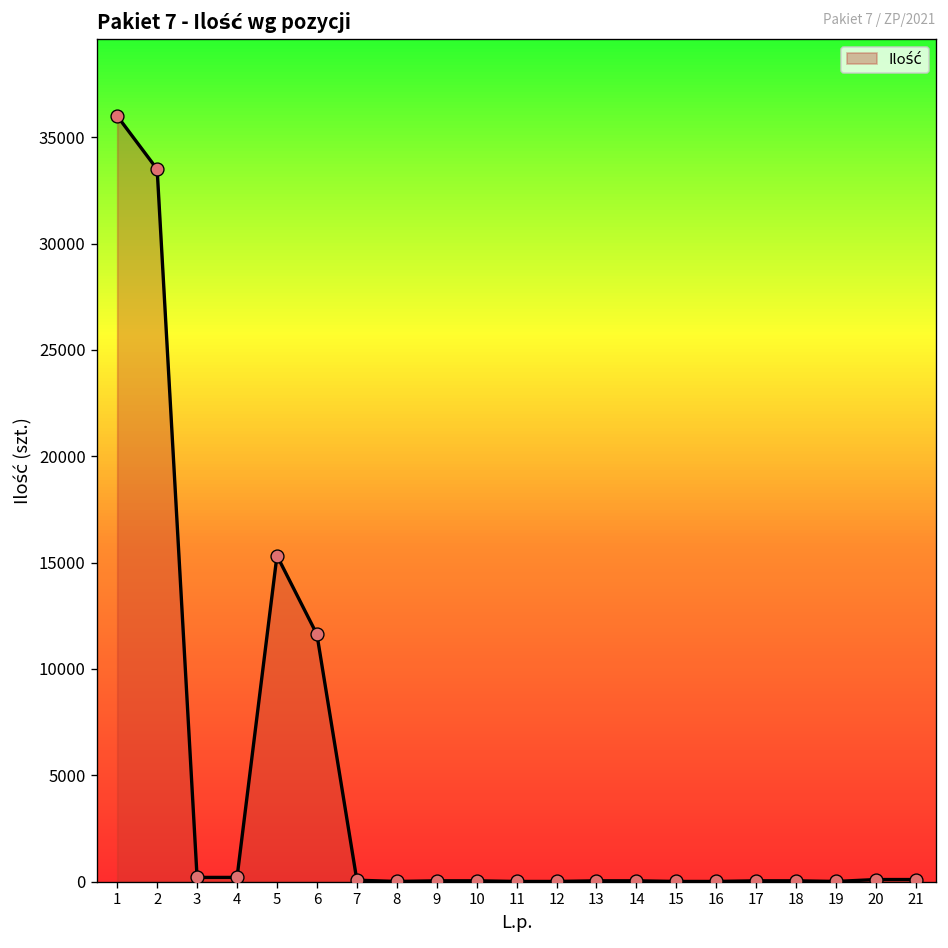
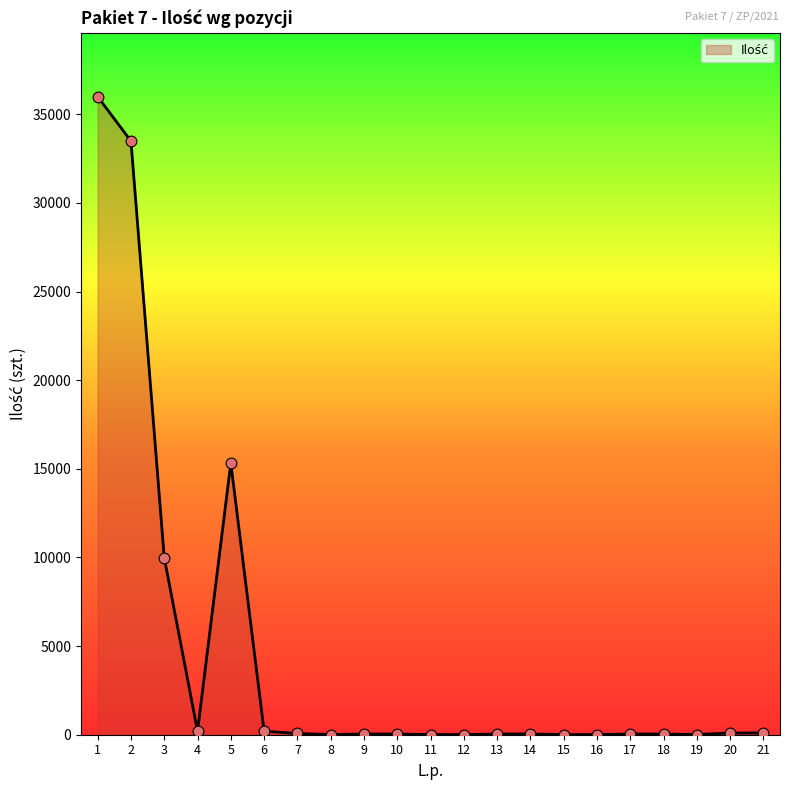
  {
    "1": 36000,
    "2": 33500,
-   "3": 200,
+   "3": 10000,
    "4": 200,
    "5": 15300,
-   "6": 11600,
+   "6": 200,
    "7": 100,
    "8": 0,
    "9": 0,
    "10": 0,
    "11": 0,
    "12": 0,
    "13": 0,
    "14": 0,
    "15": 0,
    "16": 0,
    "17": 0,
    "18": 0,
    "19": 0,
    "20": 100,
    "21": 100
  }
